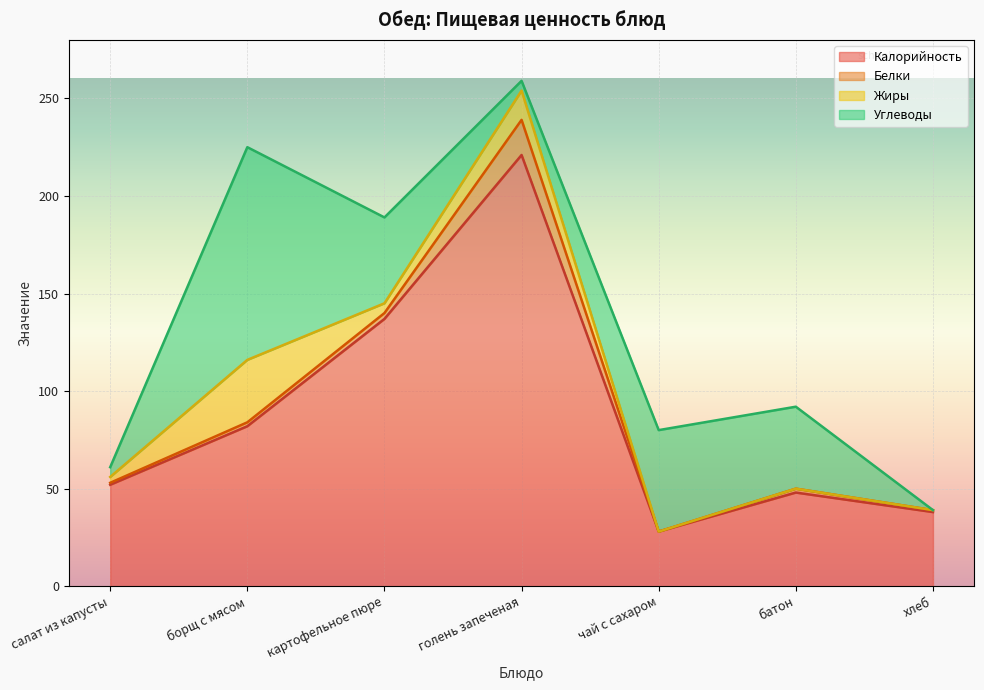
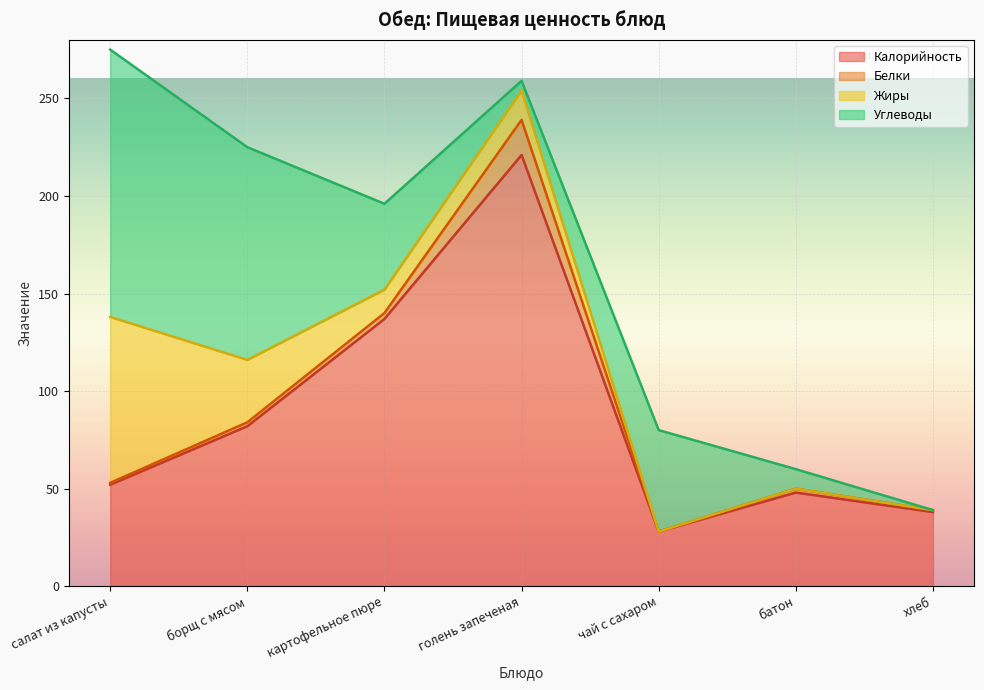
  {
    "Жиры": {
-     "салат из капусты": 3,
+     "салат из капусты": 85,
      "борщ с мясом": 32,
-     "картофельное пюре": 5,
+     "картофельное пюре": 12,
      "голень запеченая": 15
    },
    "Углеводы": {
-     "салат из капусты": 5,
+     "салат из капусты": 137,
      "борщ с мясом": 109,
      "картофельное пюре": 44,
      "голень запеченая": 5,
      "чай с сахаром": 52,
-     "батон": 42
+     "батон": 10
    }
  }
